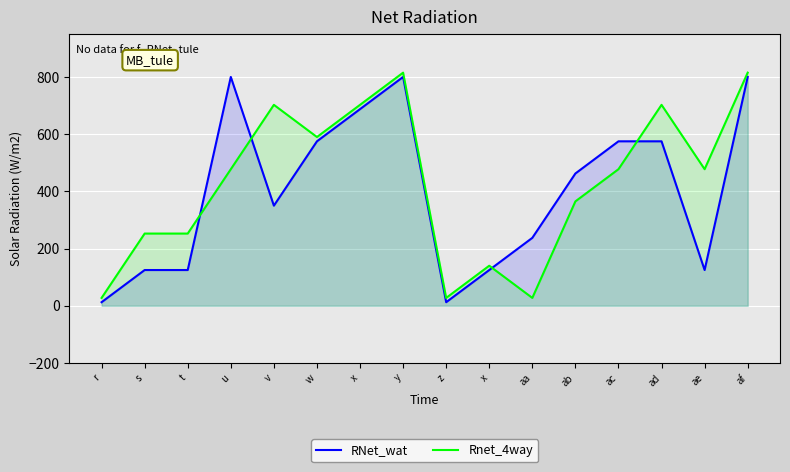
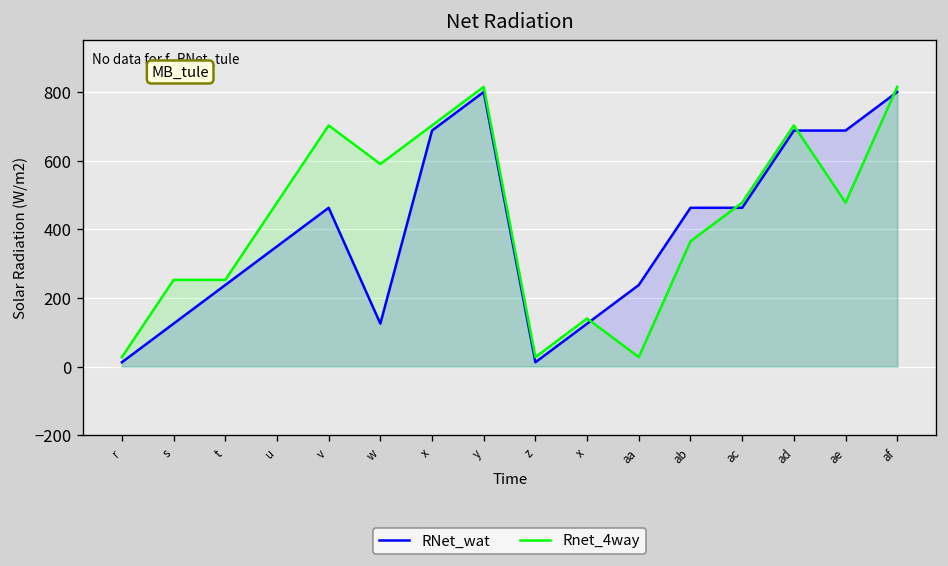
  {
    "RNet_wat": {
      "r": 10,
      "s": 130,
-     "t": 130,
-     "u": 800,
-     "v": 350,
-     "w": 580,
+     "t": 240,
+     "u": 350,
+     "v": 460,
+     "w": 130,
      "y": 800,
      "z": 10,
      "aa": 240,
      "ab": 460,
-     "ac": 580,
-     "ad": 580,
-     "ae": 130,
+     "ac": 460,
+     "ad": 690,
+     "ae": 690,
      "af": 800
    },
    "Rnet_4way": {
      "r": 30,
      "s": 250,
      "t": 250,
      "u": 480,
      "v": 700,
      "w": 590,
      "y": 820,
      "z": 30,
      "aa": 30,
      "ab": 370,
      "ac": 480,
      "ad": 700,
      "ae": 480,
      "af": 820
    }
  }
